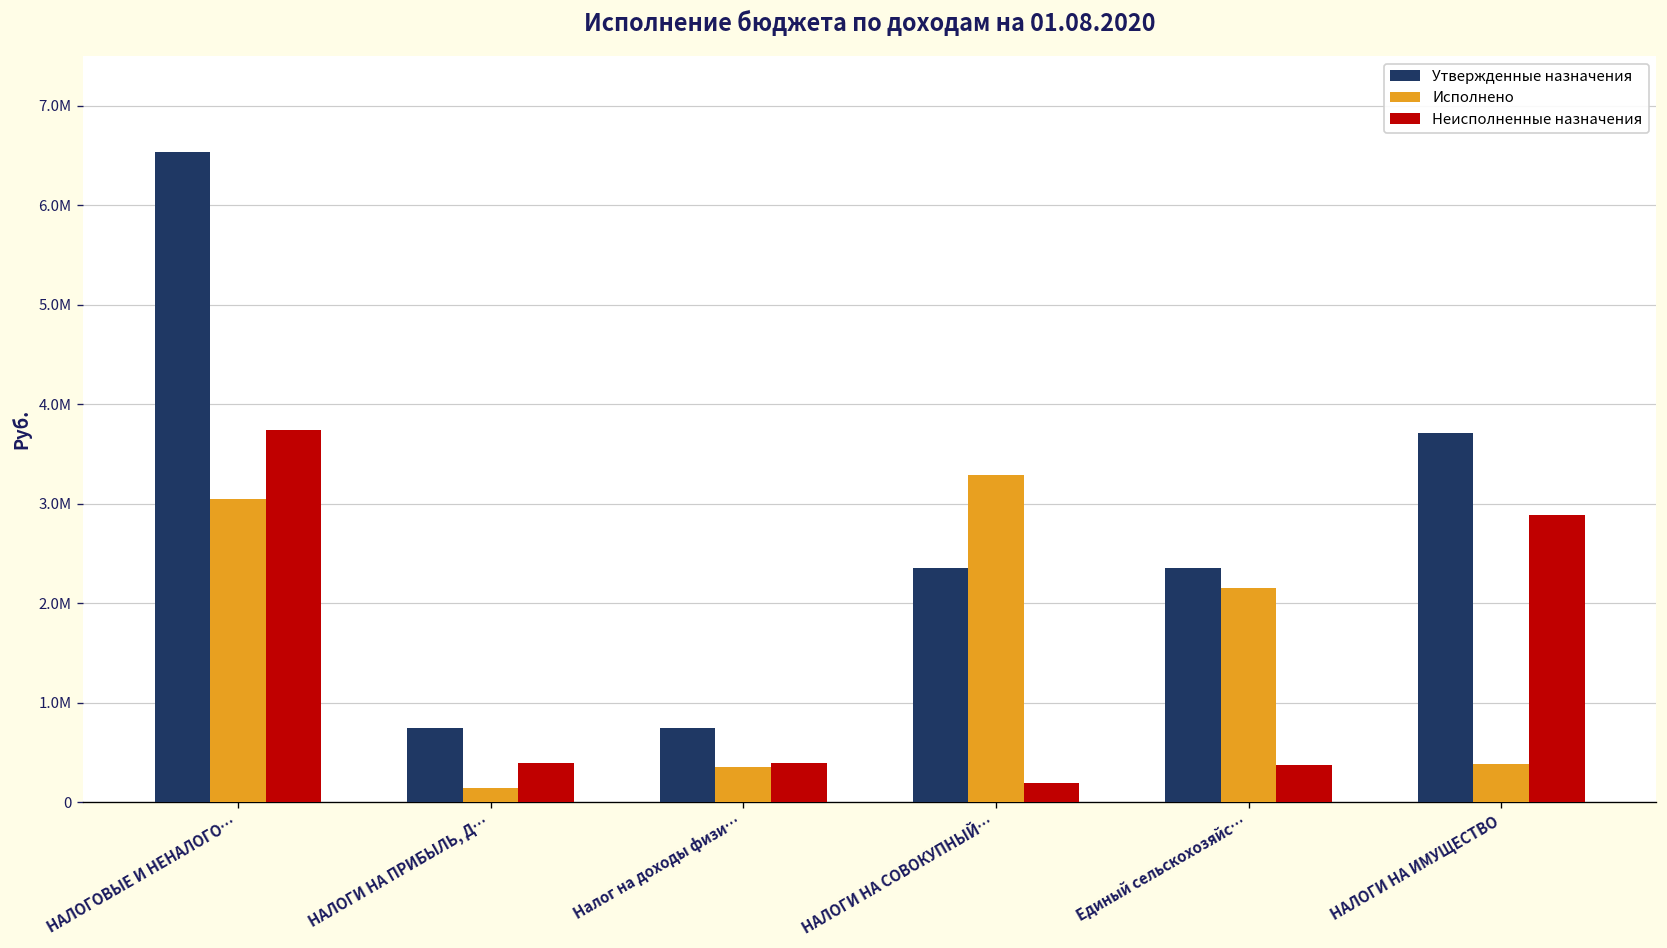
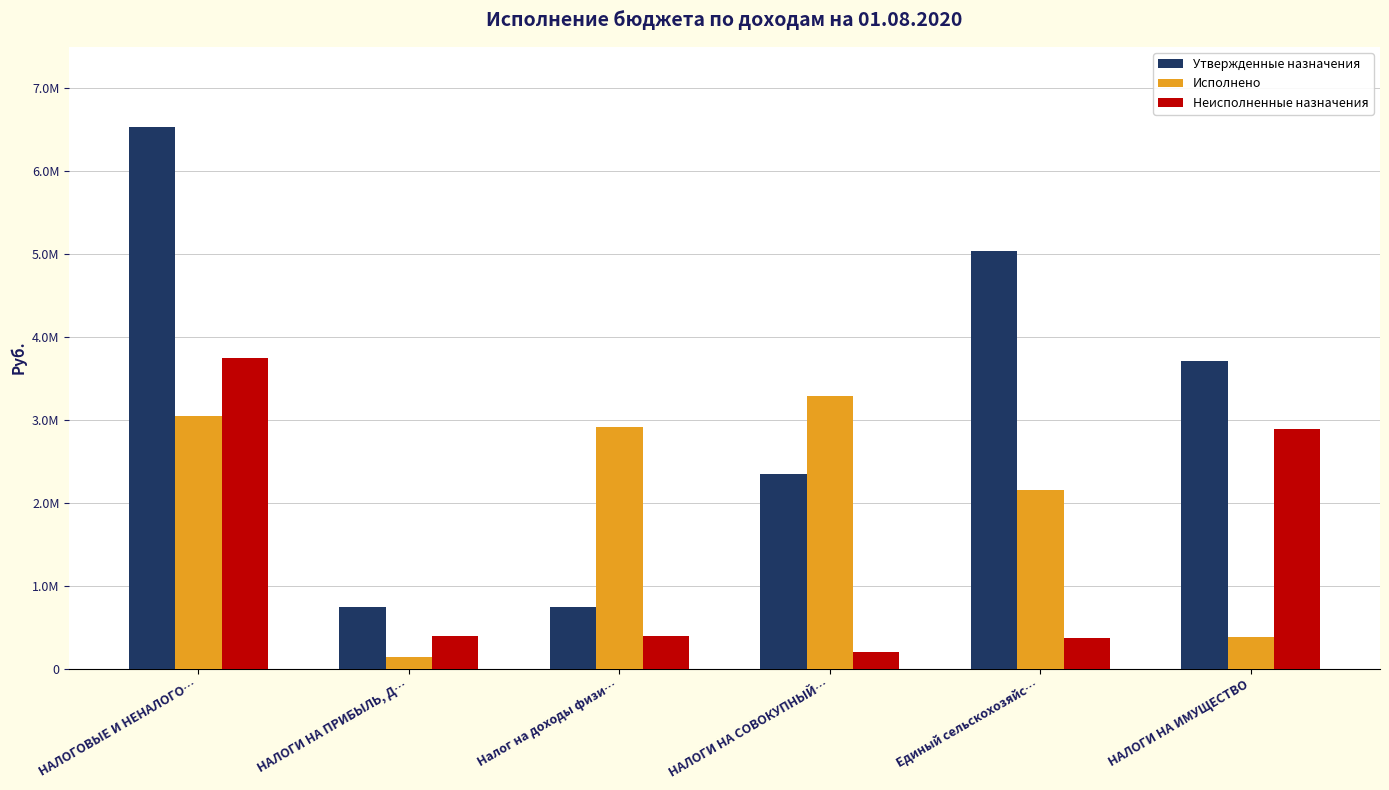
  {
    "Утвержденные назначения": {
      "НАЛОГОВЫЕ И НЕНАЛОГО…": 6500000,
      "НАЛОГИ НА ПРИБЫЛЬ, Д…": 700000,
      "Налог на доходы физи…": 700000,
      "НАЛОГИ НА СОВОКУПНЫЙ…": 2400000,
-     "Единый сельскохозяйс…": 2400000,
+     "Единый сельскохозяйс…": 5000000,
      "НАЛОГИ НА ИМУЩЕСТВО": 3700000
    },
    "Исполнено": {
      "НАЛОГОВЫЕ И НЕНАЛОГО…": 3100000,
      "НАЛОГИ НА ПРИБЫЛЬ, Д…": 100000,
-     "Налог на доходы физи…": 400000,
+     "Налог на доходы физи…": 2900000,
      "НАЛОГИ НА СОВОКУПНЫЙ…": 3300000,
      "Единый сельскохозяйс…": 2200000,
      "НАЛОГИ НА ИМУЩЕСТВО": 400000
    },
    "Неисполненные назначения": {
      "НАЛОГОВЫЕ И НЕНАЛОГО…": 3700000,
      "НАЛОГИ НА ПРИБЫЛЬ, Д…": 400000,
      "Налог на доходы физи…": 400000,
      "НАЛОГИ НА СОВОКУПНЫЙ…": 200000,
      "Единый сельскохозяйс…": 400000,
      "НАЛОГИ НА ИМУЩЕСТВО": 2900000
    }
  }
